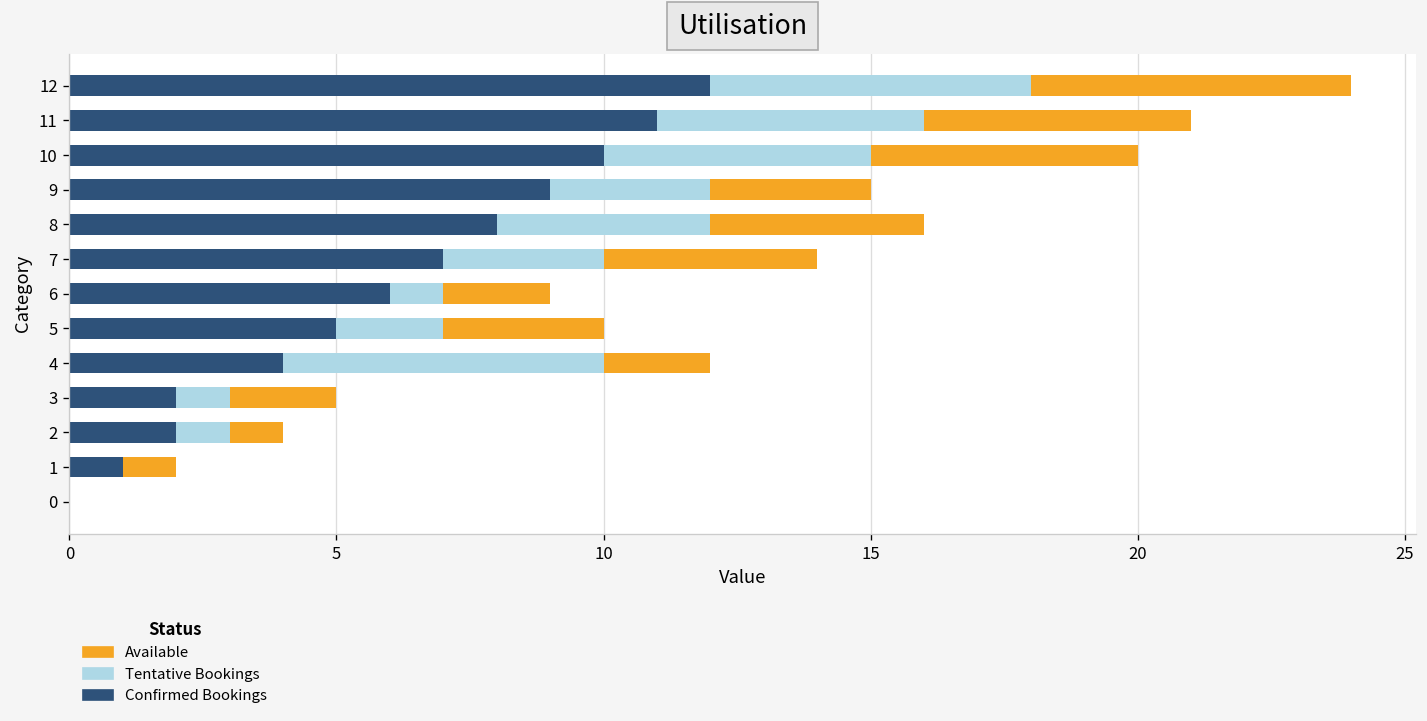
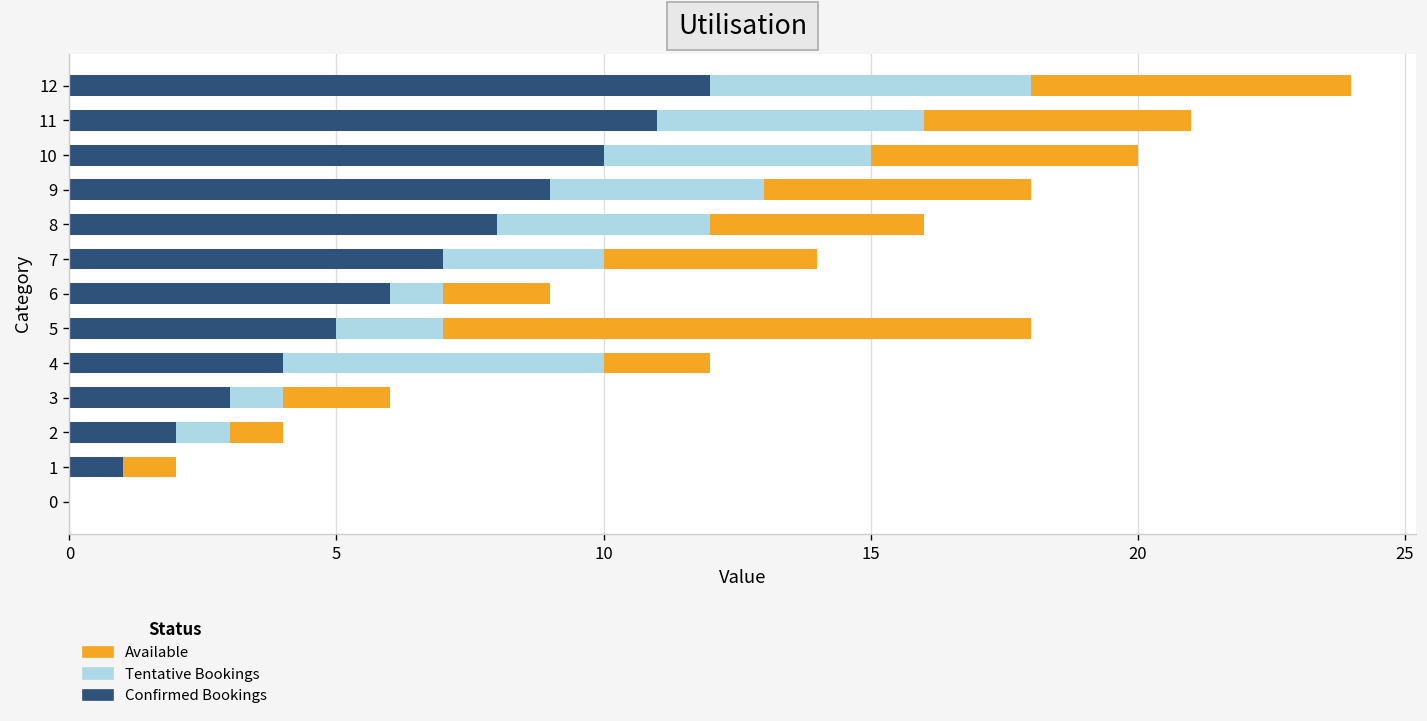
  {
    "Confirmed Bookings": {
      "12": 12,
      "11": 11,
      "10": 10,
      "9": 9,
      "8": 8,
      "7": 7,
      "6": 6,
      "5": 5,
      "4": 4,
-     "3": 2,
+     "3": 3,
      "2": 2,
      "1": 1,
      "0": 0
    },
    "Tentative Bookings": {
      "12": 6,
      "11": 5,
      "10": 5,
-     "9": 3,
+     "9": 4,
      "8": 4,
      "7": 3,
      "6": 1,
      "5": 2,
      "4": 6,
      "3": 1,
      "2": 1,
      "1": 0,
      "0": 0
    },
    "Available": {
      "12": 6,
      "11": 5,
      "10": 5,
-     "9": 3,
+     "9": 5,
      "8": 4,
      "7": 4,
      "6": 2,
-     "5": 3,
+     "5": 11,
      "4": 2,
      "3": 2,
      "2": 1,
      "1": 1,
      "0": 0
    }
  }
